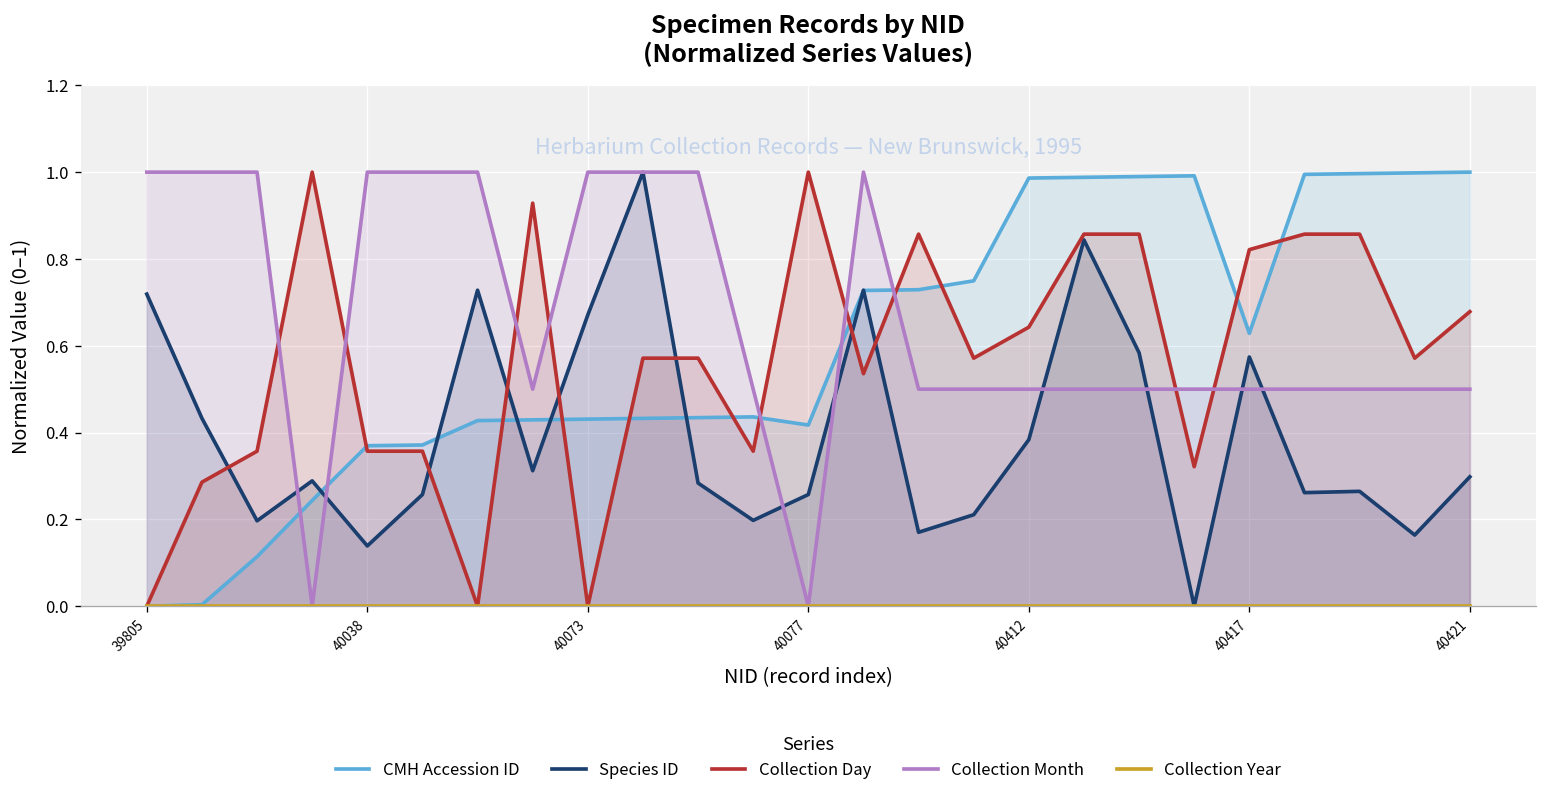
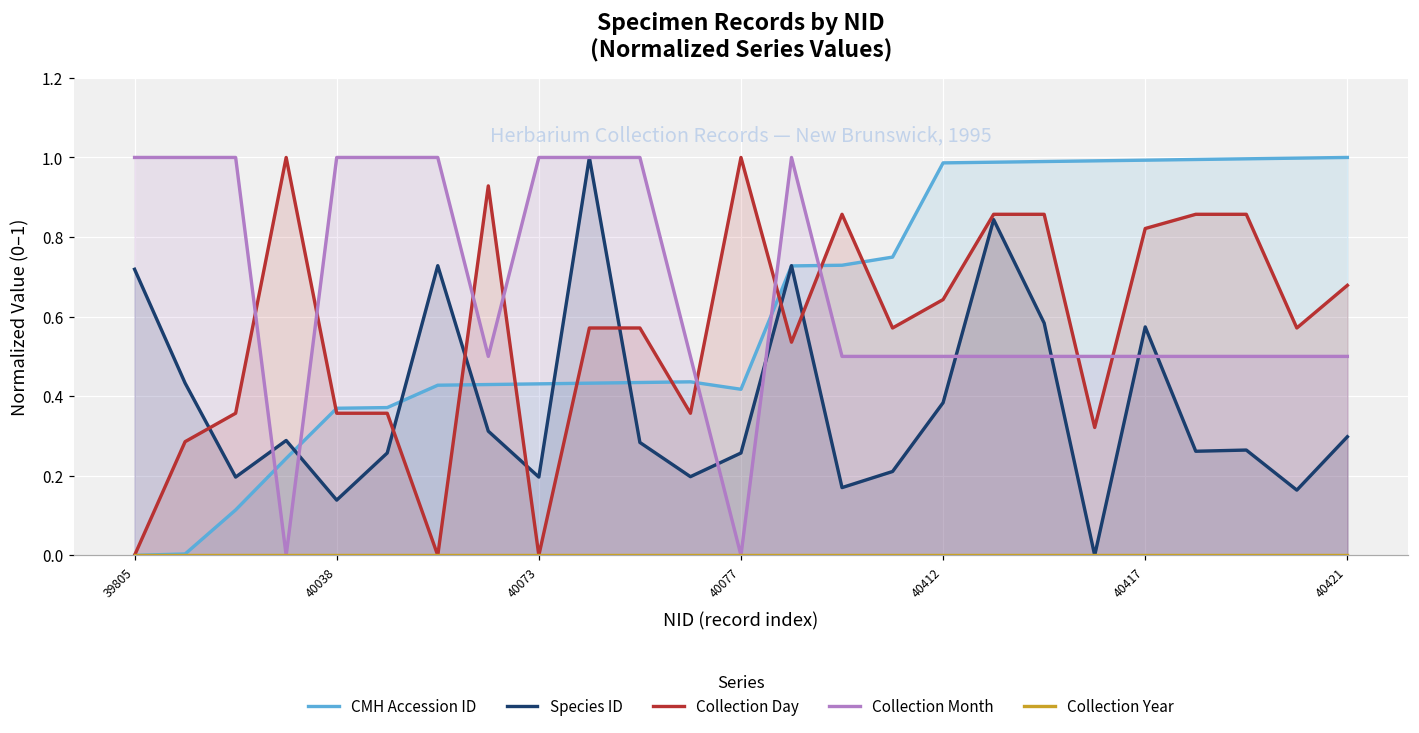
  {
    "CMH Accession ID": {
      "40038": 0.37,
      "40073": 0.43,
      "40077": 0.42,
      "40412": 0.99,
-     "40417": 0.63,
+     "40417": 0.99,
      "40421": 1.00
    },
    "Species ID": {
      "39805": 0.72,
      "40038": 0.14,
-     "40073": 0.67,
+     "40073": 0.20,
      "40077": 0.26,
      "40412": 0.38,
      "40417": 0.57,
      "40421": 0.30
    },
    "Collection Day": {
      "40038": 0.36,
      "40412": 0.64,
      "40417": 0.82,
      "40421": 0.68
    },
    "Collection Month": {
      "39805": 1.00,
      "40038": 1.00,
      "40412": 0.50,
      "40417": 0.50,
      "40421": 0.50
    },
    "Collection Year": {
      "40038": 0.00,
      "40412": 0.00,
      "40417": 0.00,
      "40421": 0.00
    }
  }
